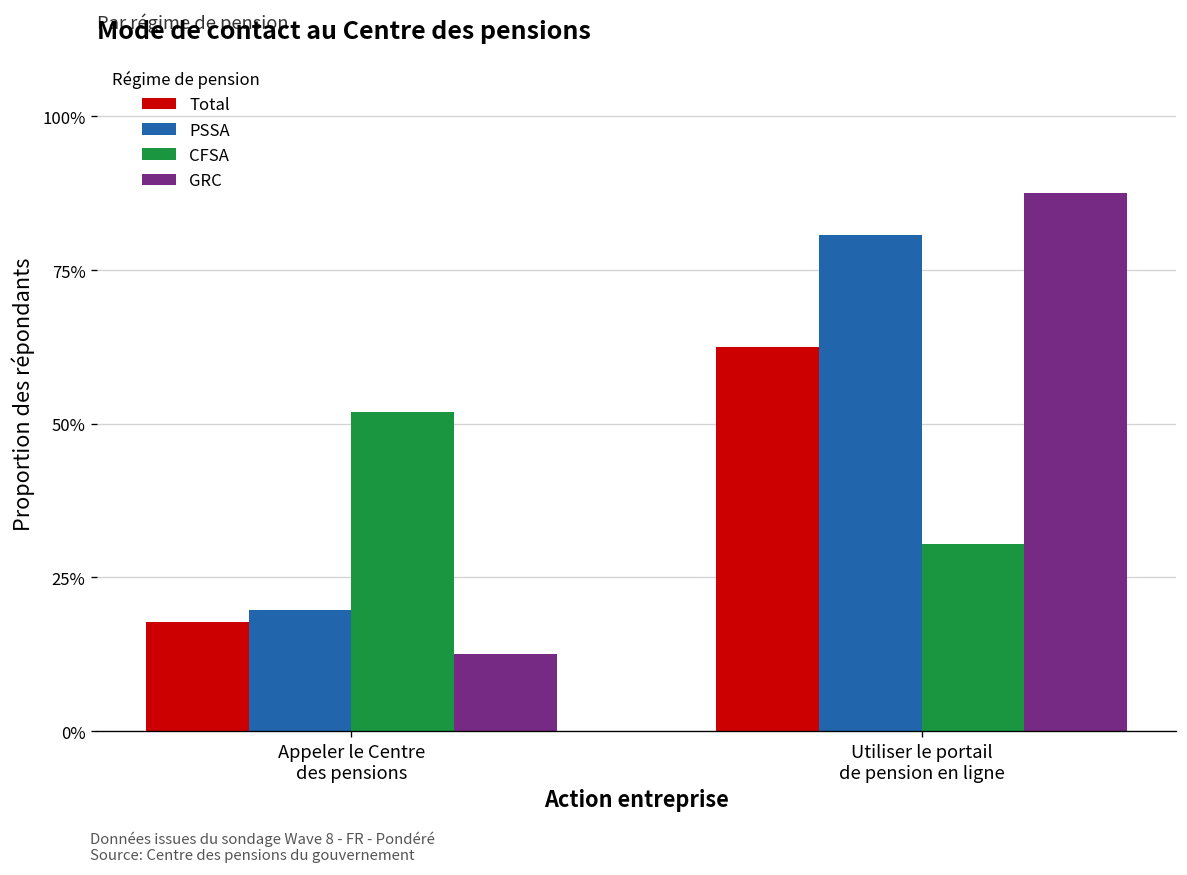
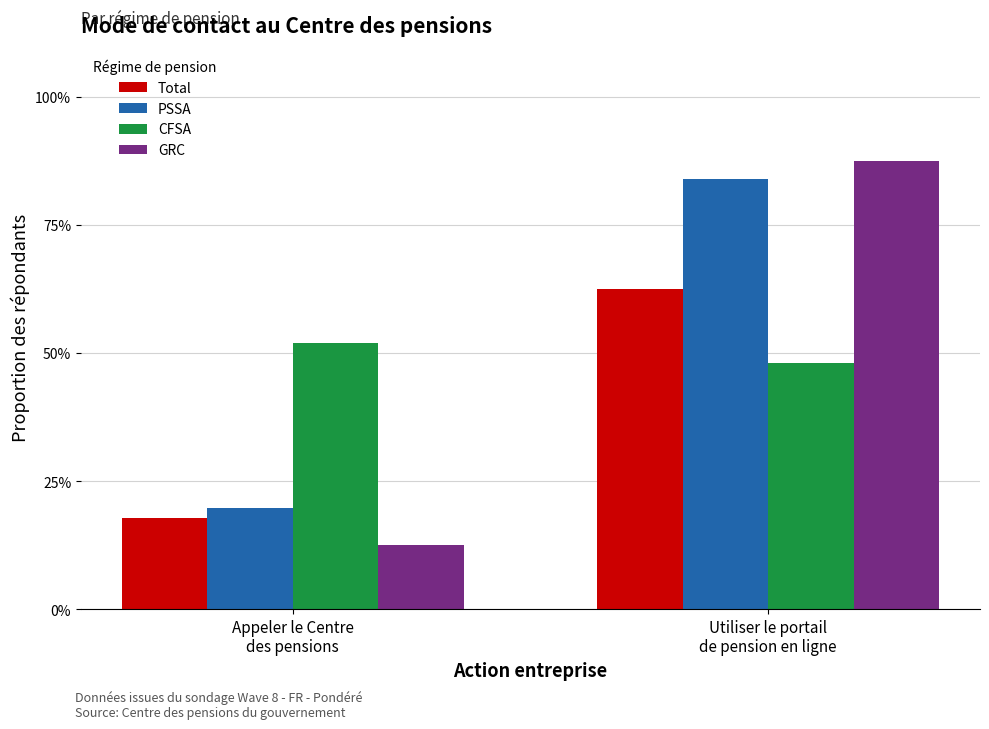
  {
    "Total": {
      "Appeler le Centre des pensions": "18%",
      "Utiliser le portail de pension en ligne": "63%"
    },
    "PSSA": {
      "Appeler le Centre des pensions": "20%",
-     "Utiliser le portail de pension en ligne": "81%"
+     "Utiliser le portail de pension en ligne": "84%"
    },
    "CFSA": {
      "Appeler le Centre des pensions": "52%",
-     "Utiliser le portail de pension en ligne": "30%"
+     "Utiliser le portail de pension en ligne": "48%"
    },
    "GRC": {
      "Appeler le Centre des pensions": "13%",
      "Utiliser le portail de pension en ligne": "88%"
    }
  }
